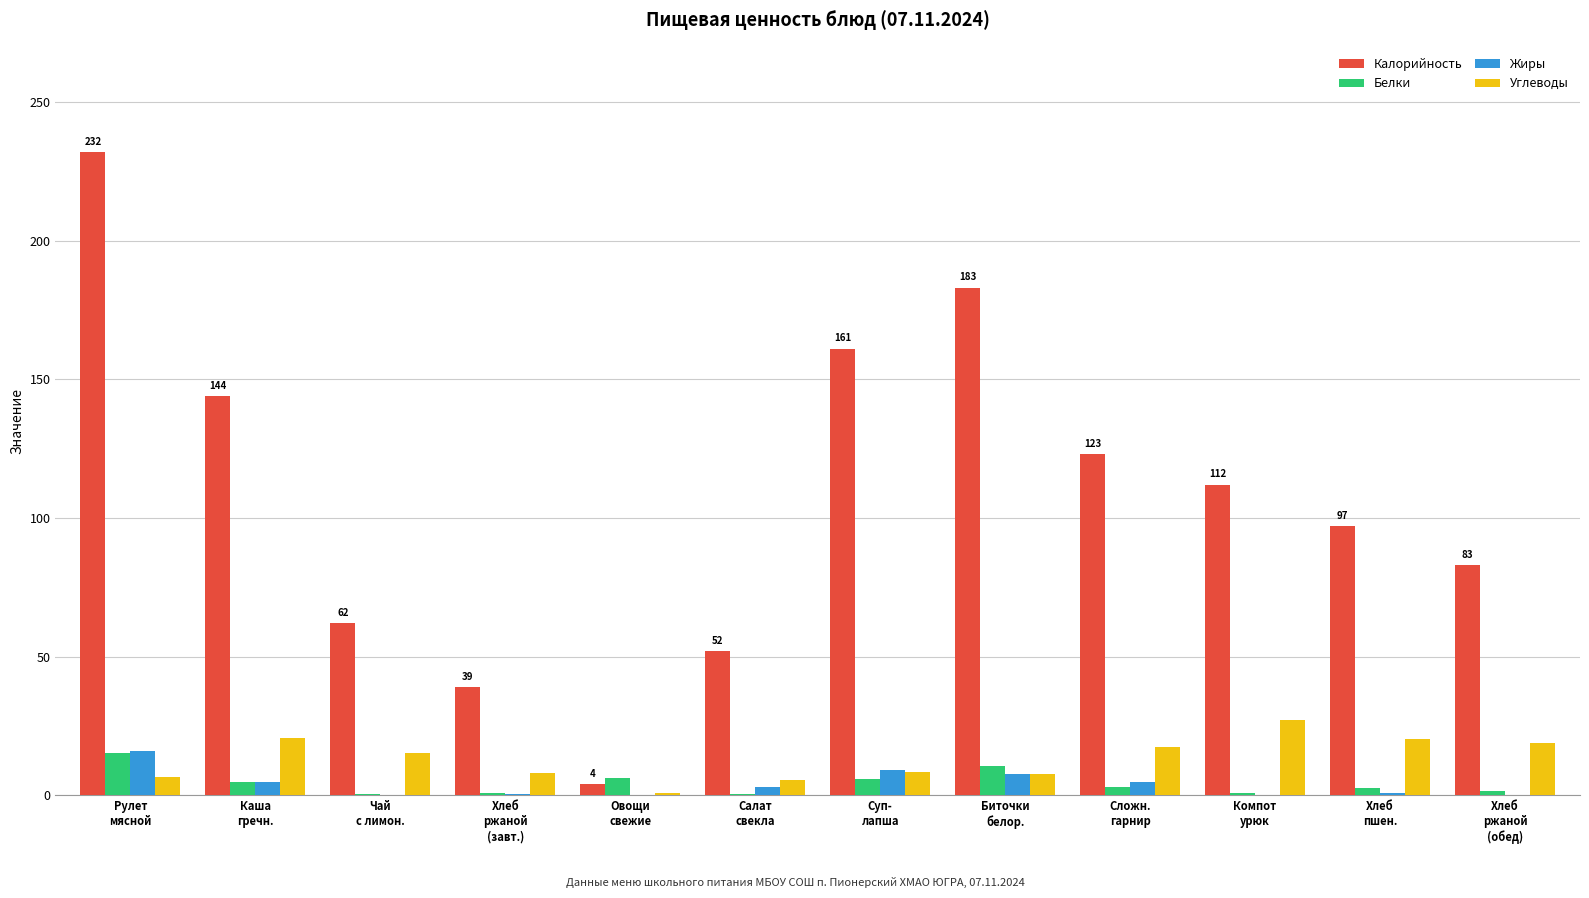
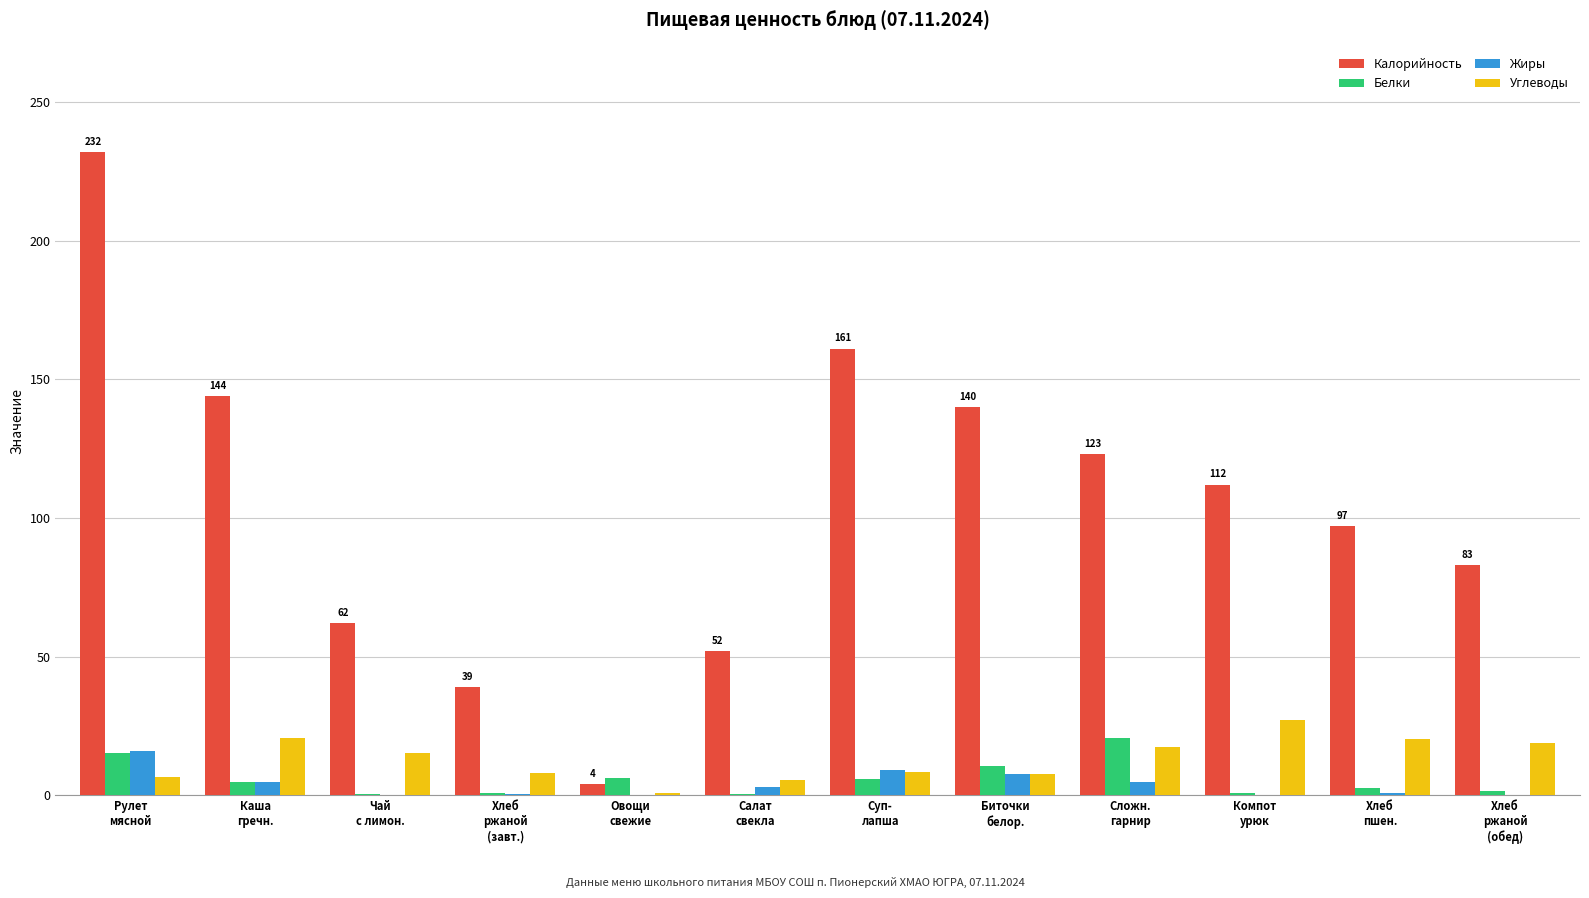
  {
    "Калорийность": {
      "Рулет мясной": 232,
      "Каша гречн.": 144,
      "Чай с лимон.": 62,
      "Хлеб ржаной (завт.)": 39,
      "Овощи свежие": 4,
      "Салат свекла": 52,
      "Суп- лапша": 161,
-     "Биточки белор.": 183,
+     "Биточки белор.": 140,
      "Сложн. гарнир": 123,
      "Компот урюк": 112,
      "Хлеб пшен.": 97,
      "Хлеб ржаной (обед)": 83
    },
    "Белки": {
      "Рулет мясной": 15,
      "Каша гречн.": 5,
      "Овощи свежие": 6,
      "Суп- лапша": 6,
      "Биточки белор.": 10,
-     "Сложн. гарнир": 3,
+     "Сложн. гарнир": 21,
      "Хлеб пшен.": 3,
      "Хлеб ржаной (обед)": 1
    },
    "Жиры": {
      "Рулет мясной": 16,
      "Каша гречн.": 5,
      "Чай с лимон.": 0,
      "Овощи свежие": 0,
      "Салат свекла": 3,
      "Суп- лапша": 9,
      "Биточки белор.": 8,
      "Сложн. гарнир": 5,
      "Компот урюк": 0
    },
    "Углеводы": {
      "Рулет мясной": 7,
      "Каша гречн.": 21,
      "Чай с лимон.": 15,
      "Хлеб ржаной (завт.)": 8,
      "Салат свекла": 6,
      "Суп- лапша": 9,
      "Биточки белор.": 8,
      "Сложн. гарнир": 17,
      "Компот урюк": 27,
      "Хлеб пшен.": 20,
      "Хлеб ржаной (обед)": 19
    }
  }
